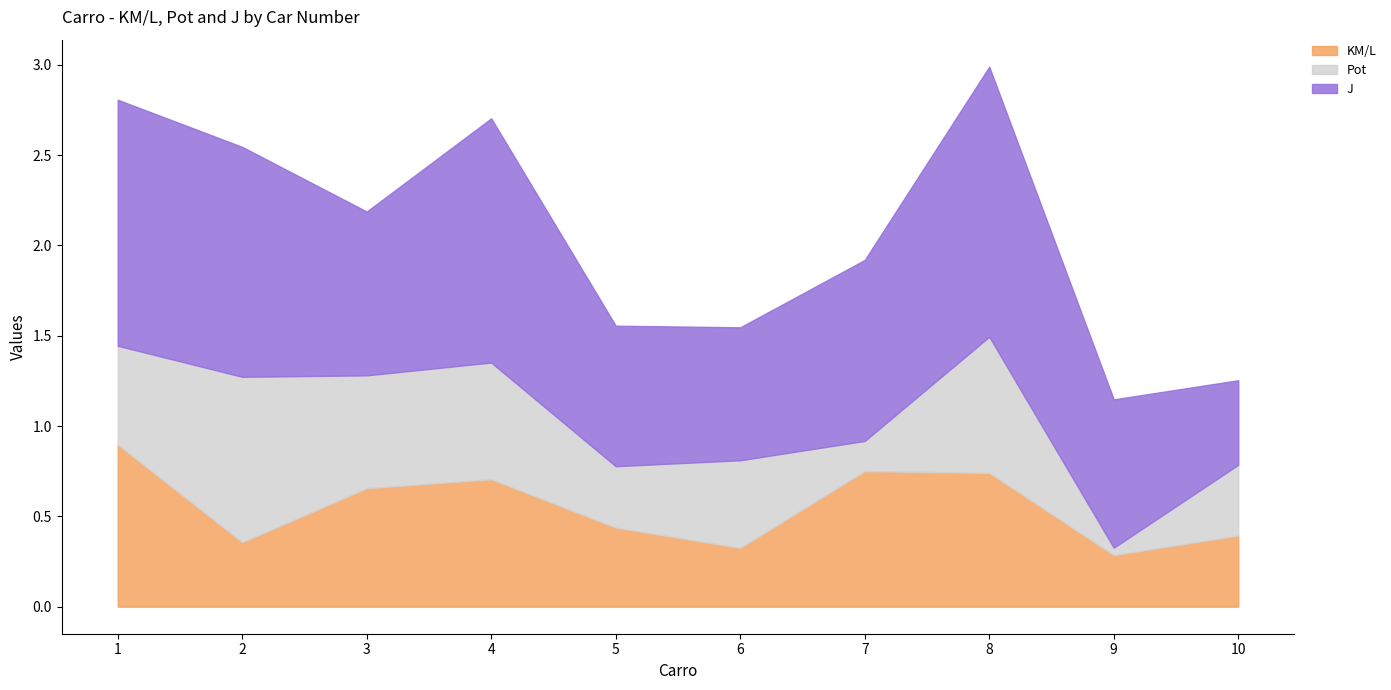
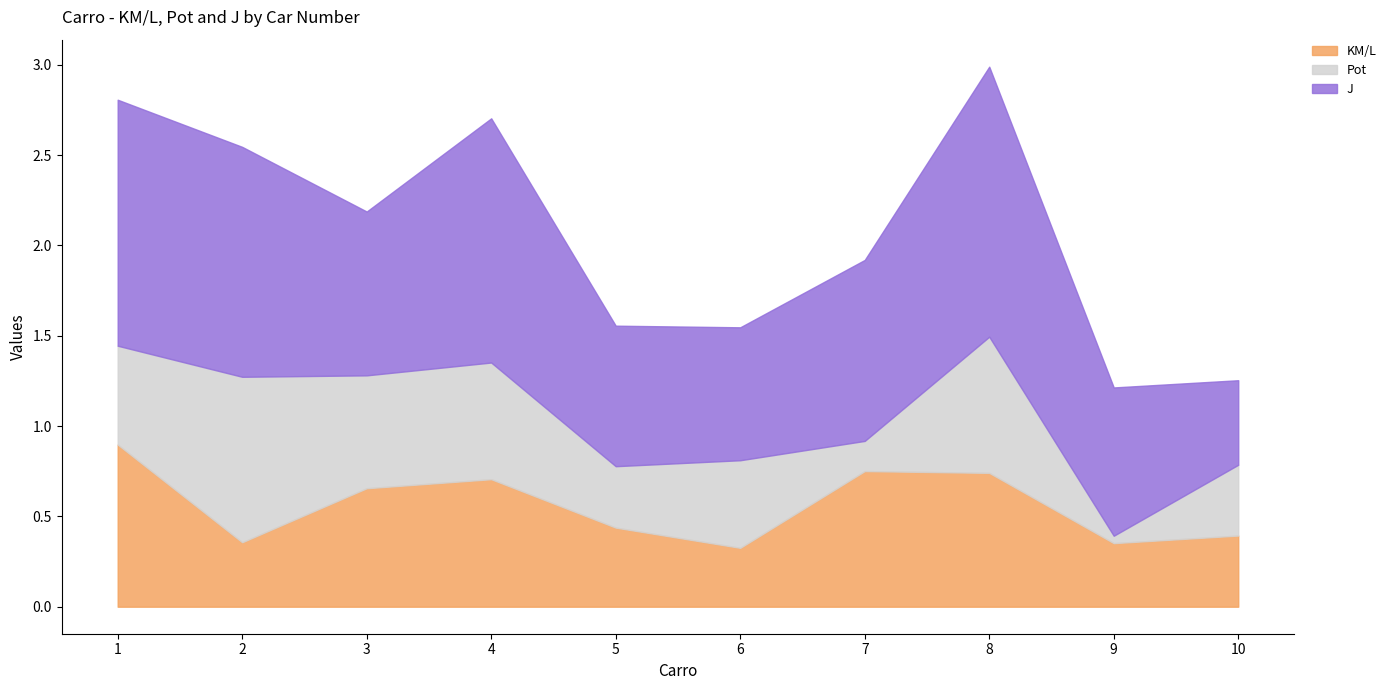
  {
    "KM/L": {
      "1": 0.90,
      "2": 0.36,
      "3": 0.66,
      "4": 0.71,
      "5": 0.44,
      "6": 0.33,
      "7": 0.75,
      "8": 0.74,
-     "9": 0.29,
+     "9": 0.35,
      "10": 0.39
    },
    "Pot": {
      "1": 0.55,
      "2": 0.92,
      "3": 0.63,
      "4": 0.65,
      "5": 0.34,
      "6": 0.48,
      "7": 0.17,
      "8": 0.75,
      "9": 0.04,
      "10": 0.39
    },
    "J": {
      "1": 1.36,
      "2": 1.27,
      "3": 0.91,
      "4": 1.35,
      "5": 0.78,
      "6": 0.74,
      "7": 1.00,
      "8": 1.50,
      "9": 0.82,
      "10": 0.47
    }
  }
